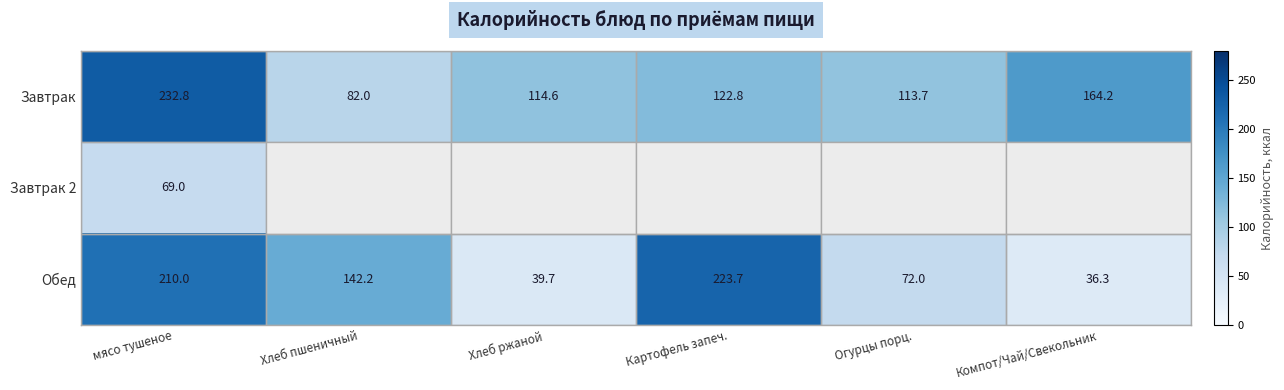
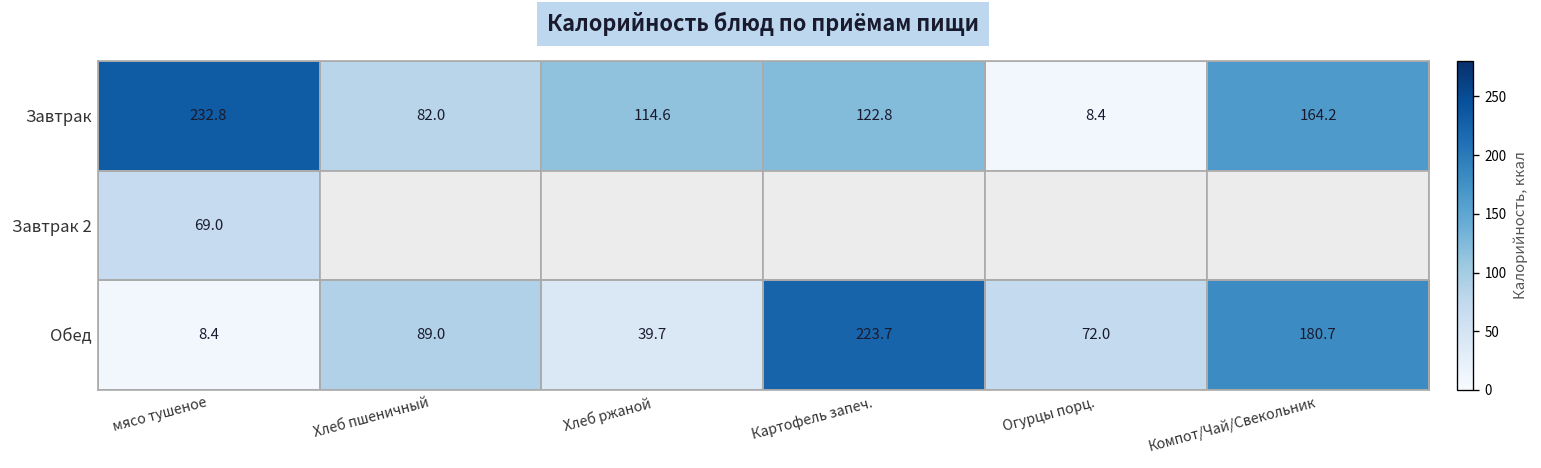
  {
    "Завтрак": {
      "мясо тушеное": 232.8,
      "Хлеб пшеничный": 82.0,
      "Хлеб ржаной": 114.6,
      "Картофель запеч.": 122.8,
-     "Огурцы порц.": 113.7,
+     "Огурцы порц.": 8.4,
      "Компот/Чай/Свекольник": 164.2
    },
    "Завтрак 2": {
      "мясо тушеное": 69.0
    },
    "Обед": {
-     "мясо тушеное": 210.0,
-     "Хлеб пшеничный": 142.2,
+     "мясо тушеное": 8.4,
+     "Хлеб пшеничный": 89.0,
      "Хлеб ржаной": 39.7,
      "Картофель запеч.": 223.7,
      "Огурцы порц.": 72.0,
-     "Компот/Чай/Свекольник": 36.3
+     "Компот/Чай/Свекольник": 180.7
    }
  }
